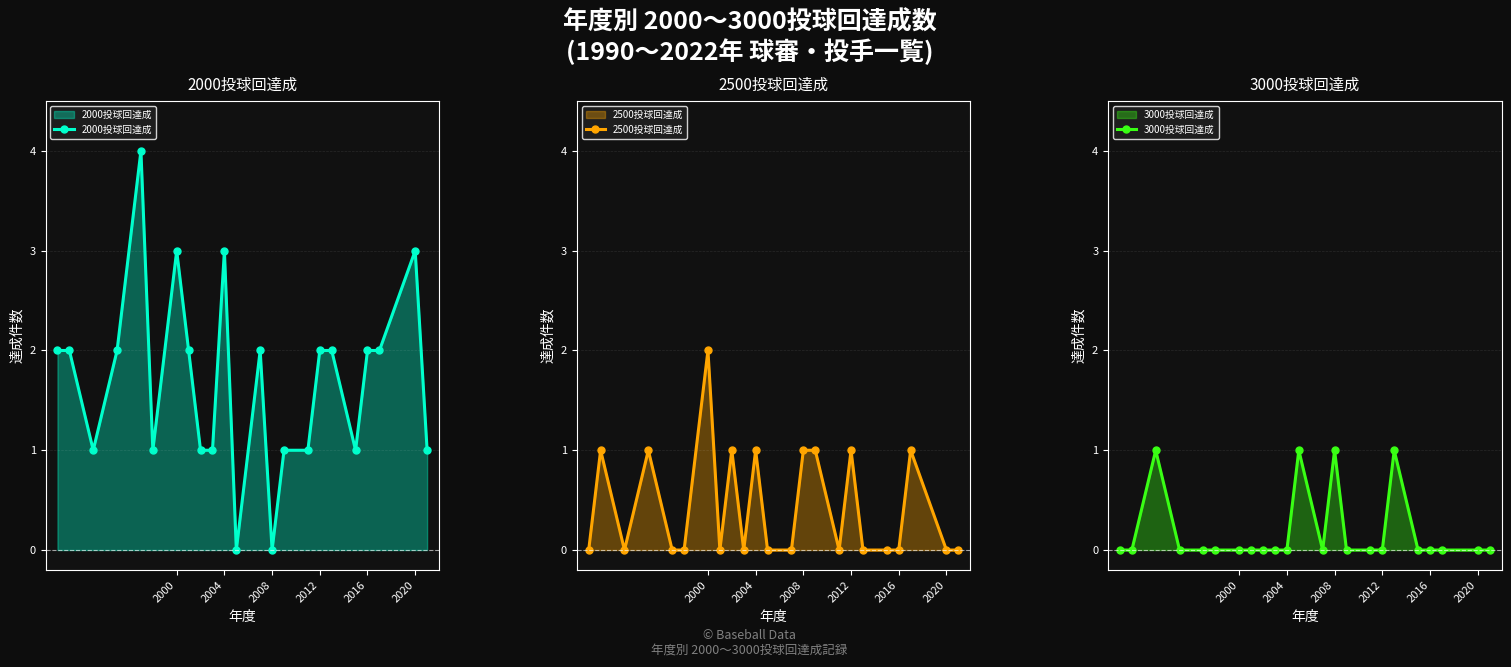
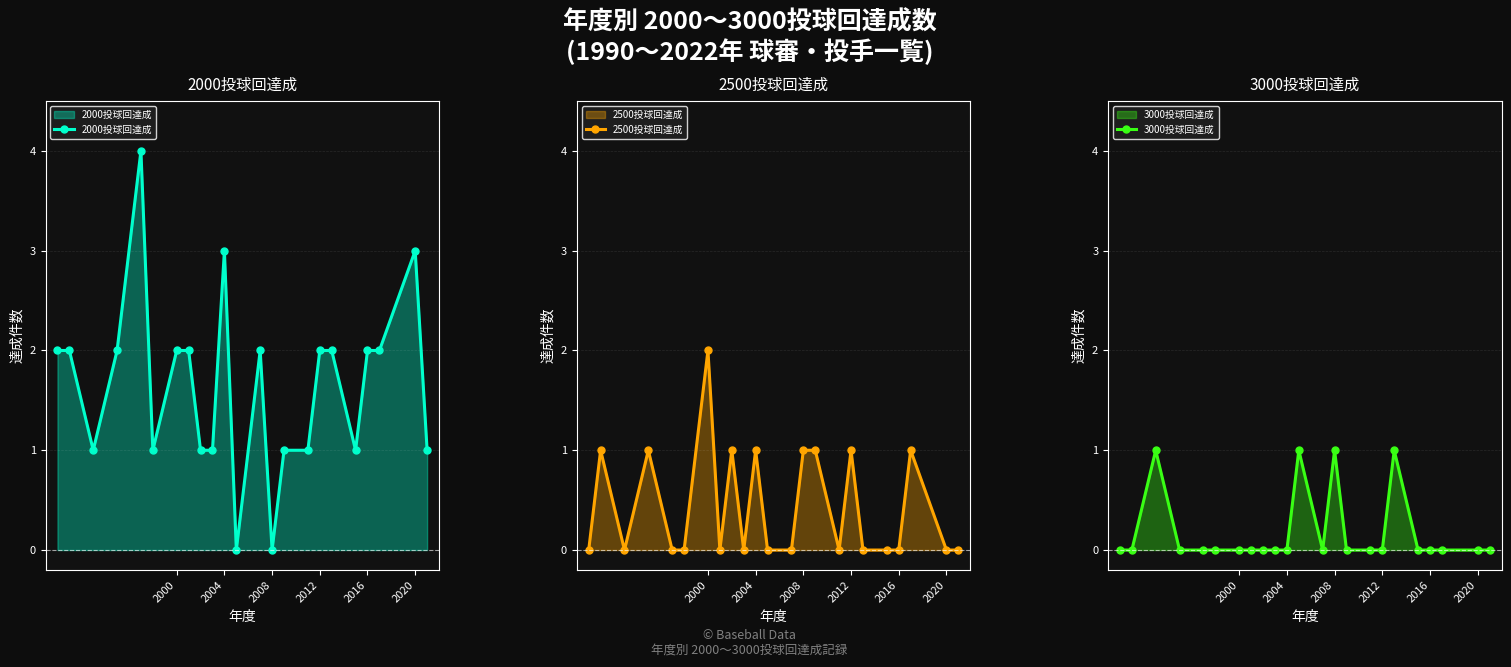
  {
    "2000投球回達成": {
-     "2000": 3,
+     "2000": 2,
      "2004": 3,
      "2008": 0,
      "2012": 2,
      "2016": 2,
      "2020": 3
    },
    "2500投球回達成": {
      "2000": 2.0,
      "2004": 1.0,
      "2008": 1.0,
      "2012": 1.0,
      "2016": 0.0,
      "2020": 0.0
    },
    "3000投球回達成": {
      "2000": 0.0,
      "2004": 0.0,
      "2008": 1.0,
      "2012": 0.0,
      "2016": 0.0,
      "2020": 0.0
    }
  }
